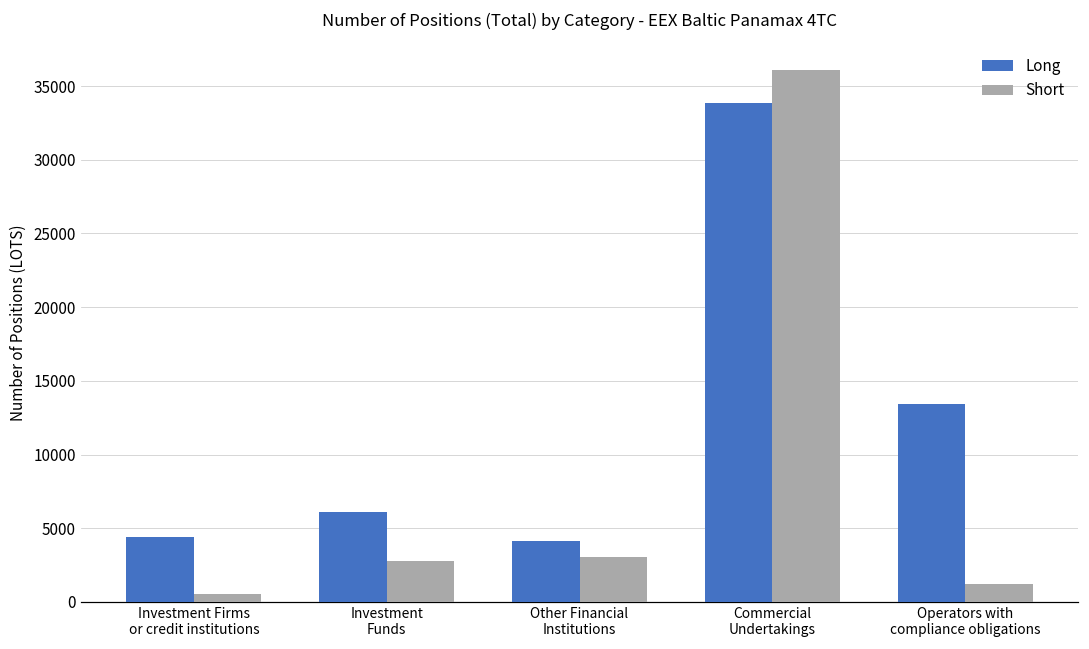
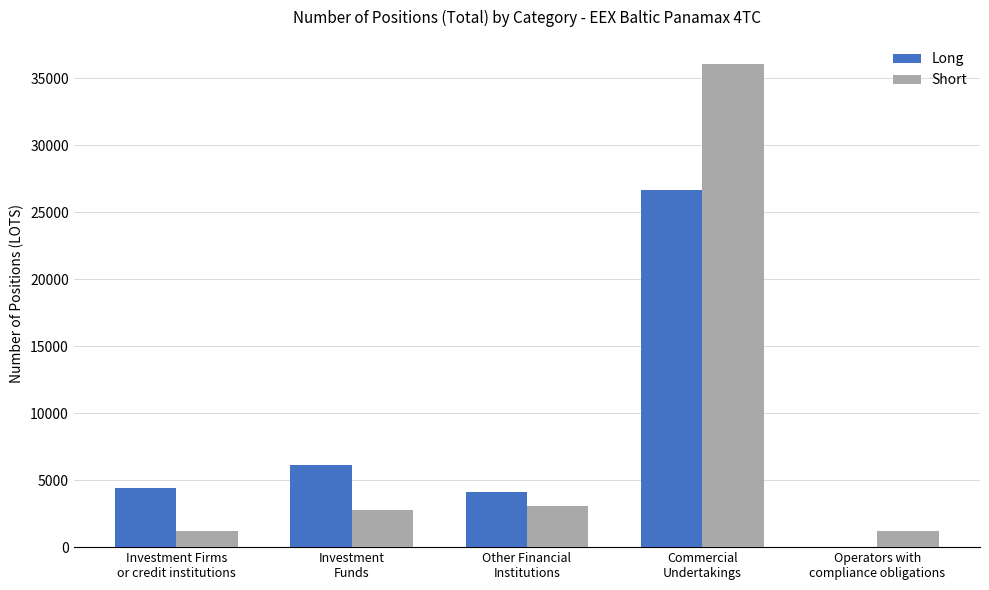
  {
    "Long": {
      "Investment Firms or credit institutions": 4400,
      "Investment Funds": 6100,
      "Other Financial Institutions": 4100,
-     "Commercial Undertakings": 33800,
-     "Operators with compliance obligations": 13400
+     "Commercial Undertakings": 26700,
+     "Operators with compliance obligations": 0
    },
    "Short": {
-     "Investment Firms or credit institutions": 500,
+     "Investment Firms or credit institutions": 1200,
      "Investment Funds": 2800,
      "Other Financial Institutions": 3000,
      "Commercial Undertakings": 36100,
      "Operators with compliance obligations": 1200
    }
  }
